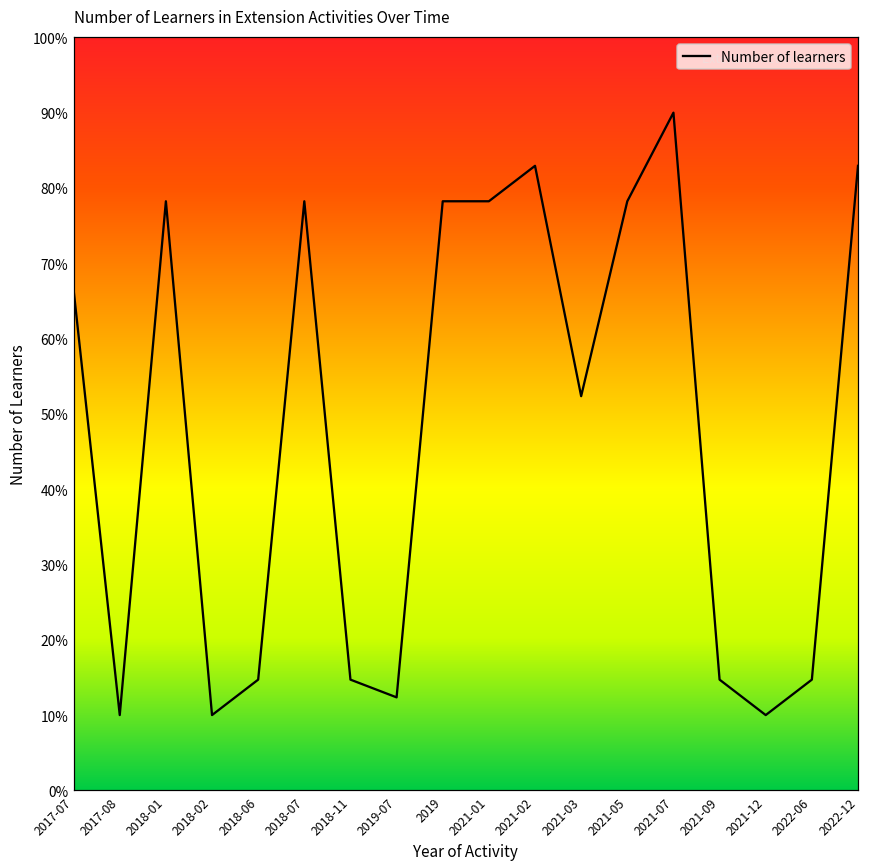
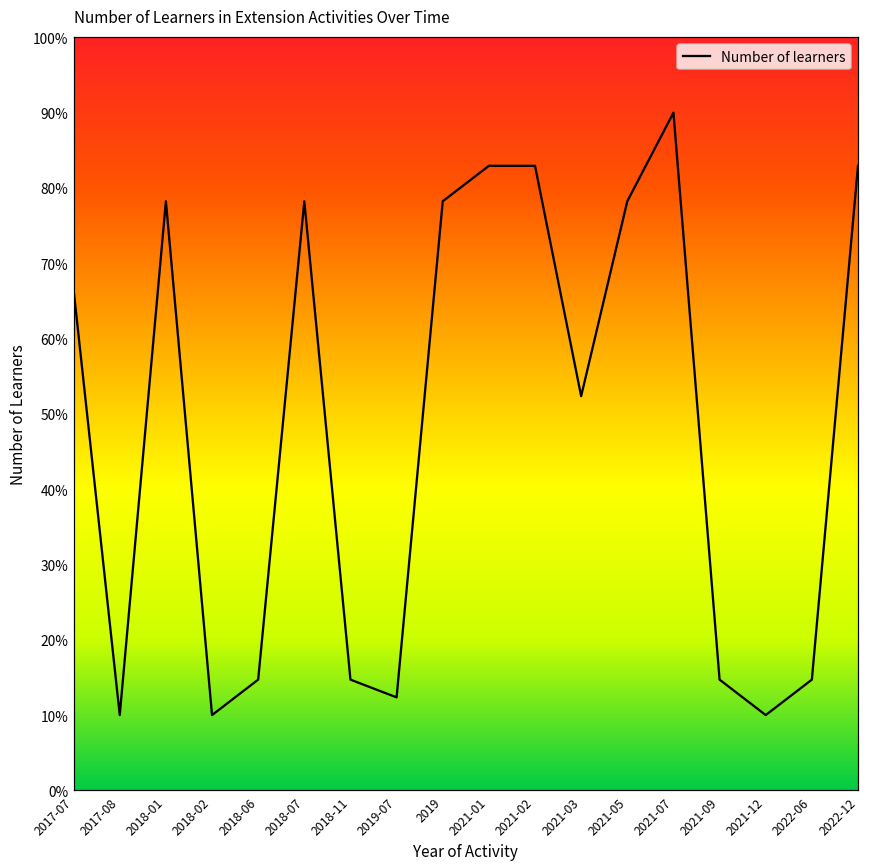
  {
    "2017-07": "66%",
    "2017-08": "10%",
    "2018-01": "78%",
    "2018-02": "10%",
    "2018-06": "15%",
    "2018-07": "78%",
    "2018-11": "15%",
    "2019-07": "12%",
    "2019": "78%",
-   "2021-01": "78%",
+   "2021-01": "83%",
    "2021-02": "83%",
    "2021-03": "52%",
    "2021-05": "78%",
    "2021-07": "90%",
    "2021-09": "15%",
    "2021-12": "10%",
    "2022-06": "15%",
    "2022-12": "83%"
  }
